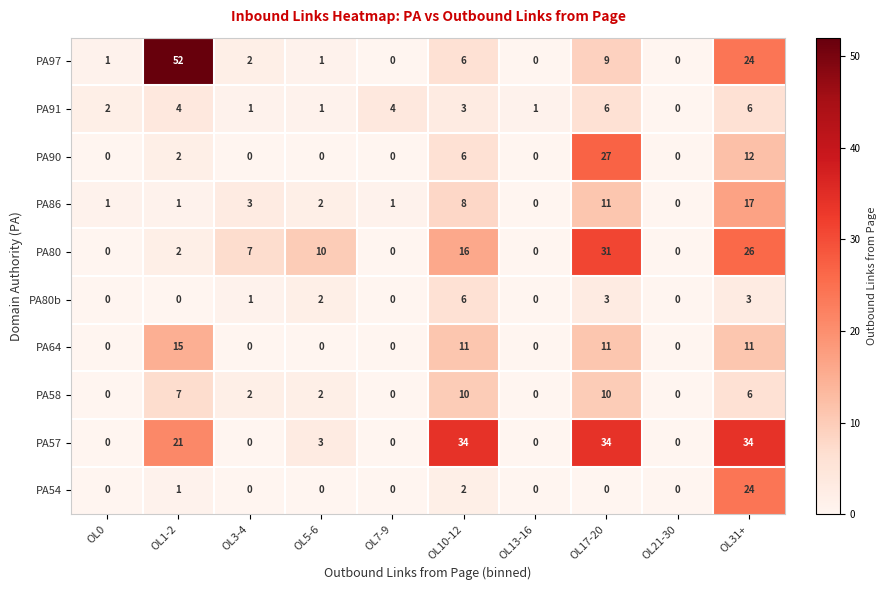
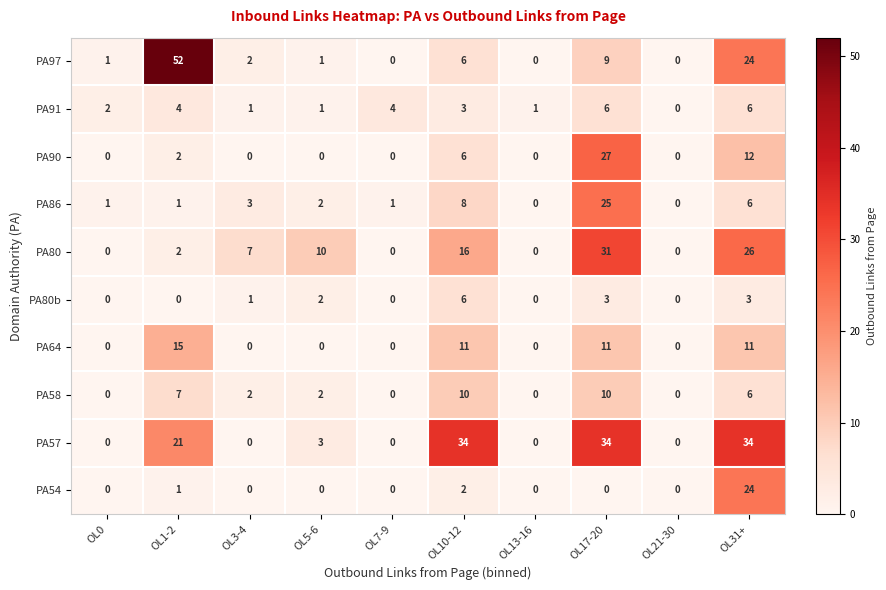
  {
    "PA97": {
      "OL0": 1,
      "OL1-2": 52,
      "OL3-4": 2,
      "OL5-6": 1,
      "OL7-9": 0,
      "OL10-12": 6,
      "OL13-16": 0,
      "OL17-20": 9,
      "OL21-30": 0,
      "OL31+": 24
    },
    "PA91": {
      "OL0": 2,
      "OL1-2": 4,
      "OL3-4": 1,
      "OL5-6": 1,
      "OL7-9": 4,
      "OL10-12": 3,
      "OL13-16": 1,
      "OL17-20": 6,
      "OL21-30": 0,
      "OL31+": 6
    },
    "PA90": {
      "OL0": 0,
      "OL1-2": 2,
      "OL3-4": 0,
      "OL5-6": 0,
      "OL7-9": 0,
      "OL10-12": 6,
      "OL13-16": 0,
      "OL17-20": 27,
      "OL21-30": 0,
      "OL31+": 12
    },
    "PA86": {
      "OL0": 1,
      "OL1-2": 1,
      "OL3-4": 3,
      "OL5-6": 2,
      "OL7-9": 1,
      "OL10-12": 8,
      "OL13-16": 0,
-     "OL17-20": 11,
+     "OL17-20": 25,
      "OL21-30": 0,
-     "OL31+": 17
+     "OL31+": 6
    },
    "PA80": {
      "OL0": 0,
      "OL1-2": 2,
      "OL3-4": 7,
      "OL5-6": 10,
      "OL7-9": 0,
      "OL10-12": 16,
      "OL13-16": 0,
      "OL17-20": 31,
      "OL21-30": 0,
      "OL31+": 26
    },
    "PA80b": {
      "OL0": 0,
      "OL1-2": 0,
      "OL3-4": 1,
      "OL5-6": 2,
      "OL7-9": 0,
      "OL10-12": 6,
      "OL13-16": 0,
      "OL17-20": 3,
      "OL21-30": 0,
      "OL31+": 3
    },
    "PA64": {
      "OL0": 0,
      "OL1-2": 15,
      "OL3-4": 0,
      "OL5-6": 0,
      "OL7-9": 0,
      "OL10-12": 11,
      "OL13-16": 0,
      "OL17-20": 11,
      "OL21-30": 0,
      "OL31+": 11
    },
    "PA58": {
      "OL0": 0,
      "OL1-2": 7,
      "OL3-4": 2,
      "OL5-6": 2,
      "OL7-9": 0,
      "OL10-12": 10,
      "OL13-16": 0,
      "OL17-20": 10,
      "OL21-30": 0,
      "OL31+": 6
    },
    "PA57": {
      "OL0": 0,
      "OL1-2": 21,
      "OL3-4": 0,
      "OL5-6": 3,
      "OL7-9": 0,
      "OL10-12": 34,
      "OL13-16": 0,
      "OL17-20": 34,
      "OL21-30": 0,
      "OL31+": 34
    },
    "PA54": {
      "OL0": 0,
      "OL1-2": 1,
      "OL3-4": 0,
      "OL5-6": 0,
      "OL7-9": 0,
      "OL10-12": 2,
      "OL13-16": 0,
      "OL17-20": 0,
      "OL21-30": 0,
      "OL31+": 24
    }
  }
